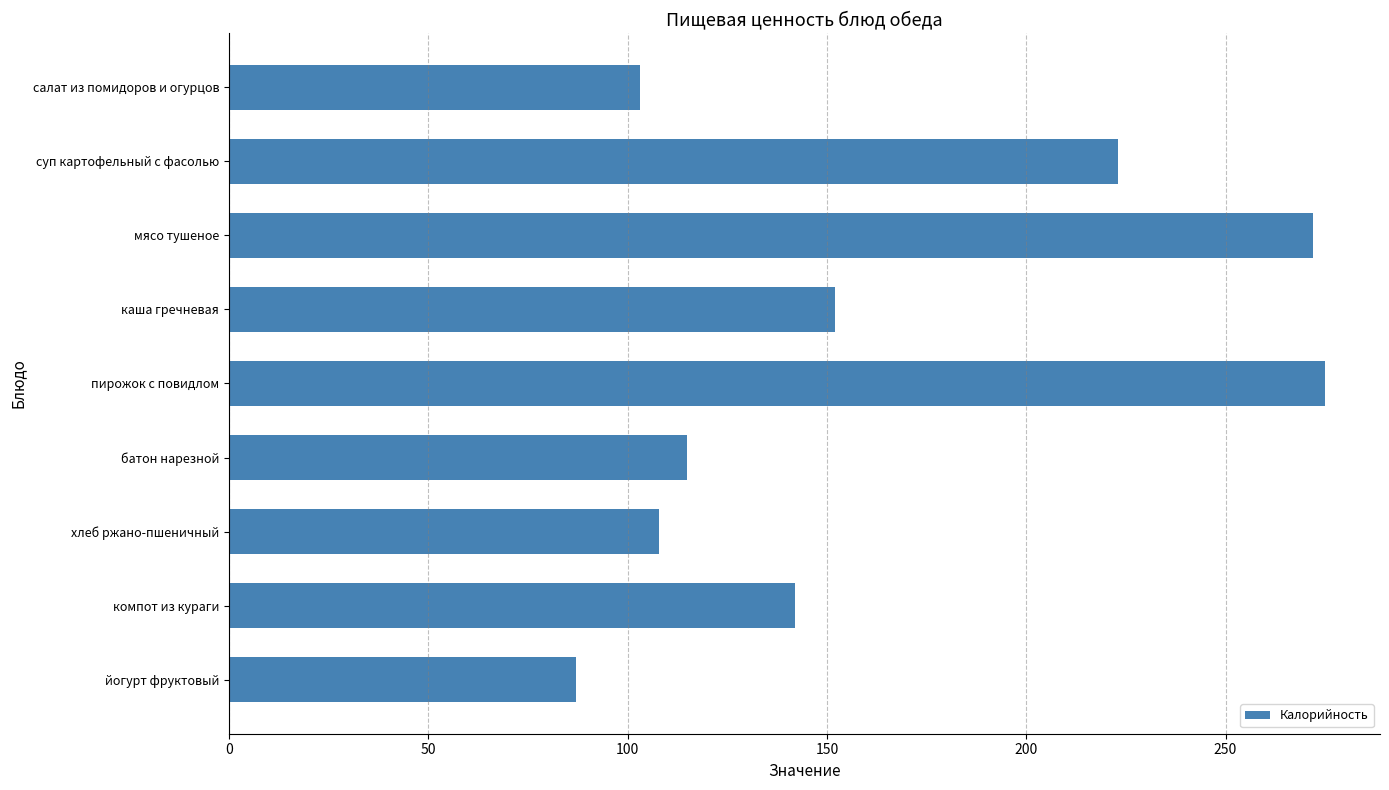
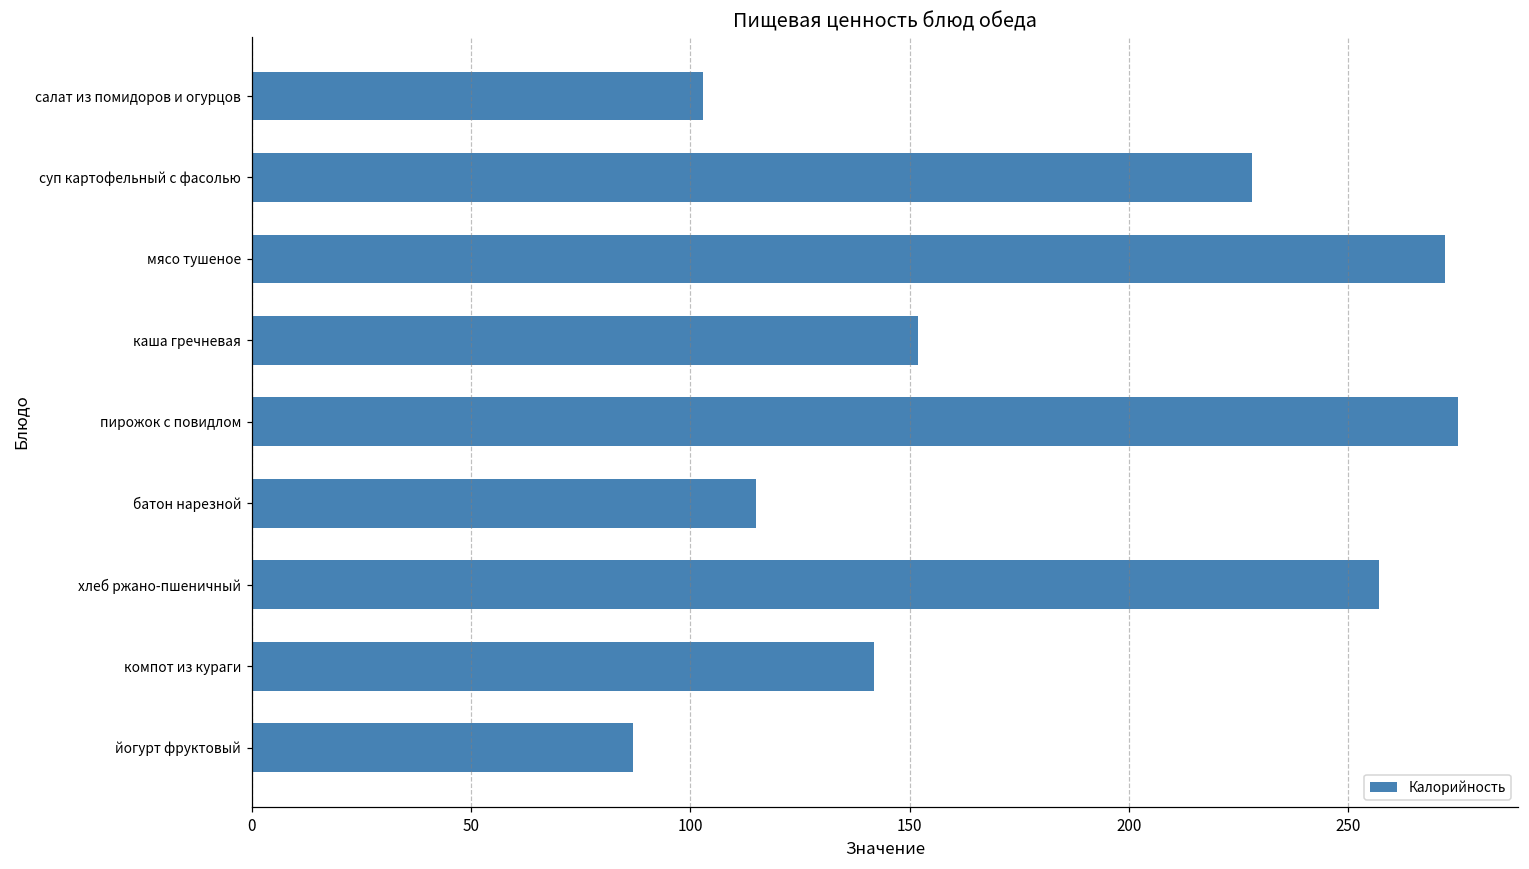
  {
    "салат из помидоров и огурцов": 103,
-   "суп картофельный с фасолью": 223,
+   "суп картофельный с фасолью": 228,
    "мясо тушеное": 272,
    "каша гречневая": 152,
    "пирожок с повидлом": 275,
    "батон нарезной": 115,
-   "хлеб ржано-пшеничный": 108,
+   "хлеб ржано-пшеничный": 257,
    "компот из кураги": 142,
    "йогурт фруктовый": 87
  }
